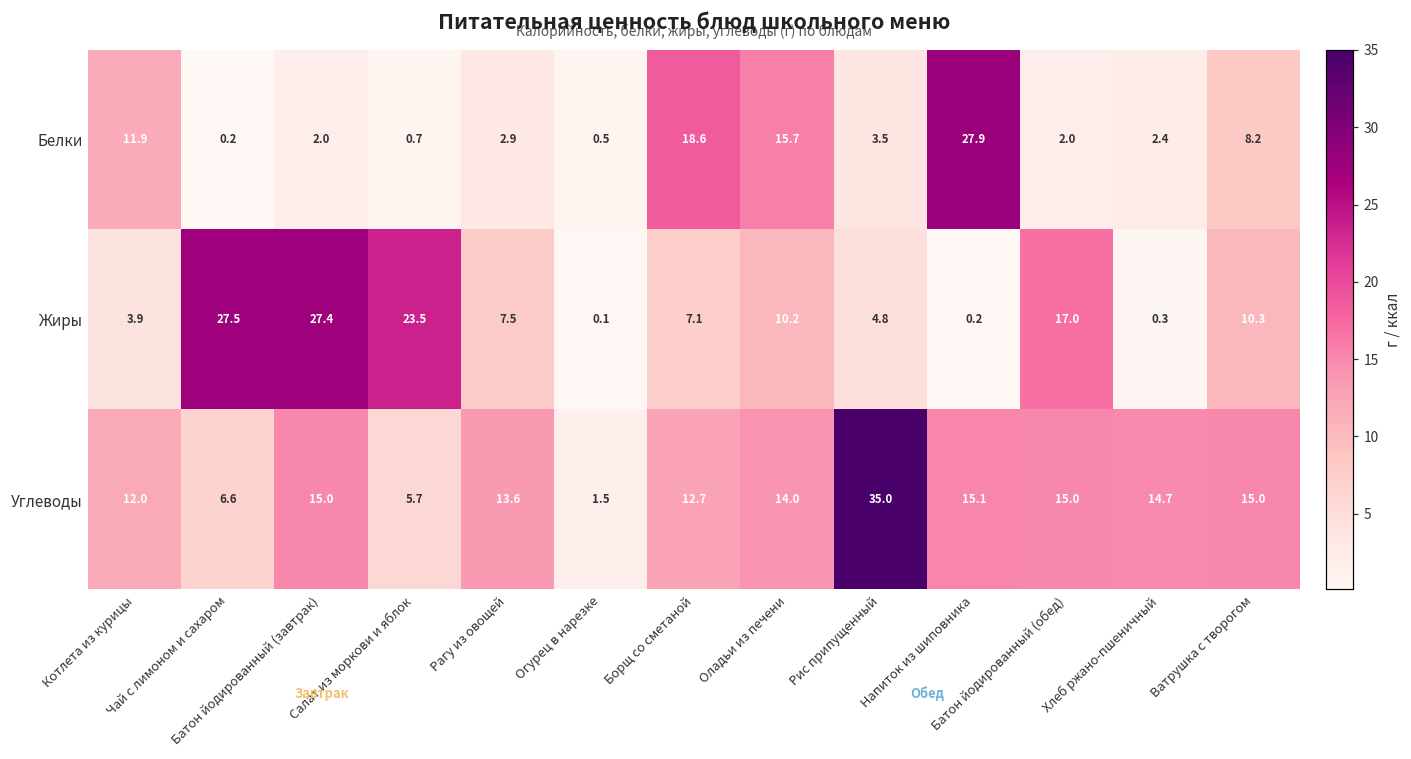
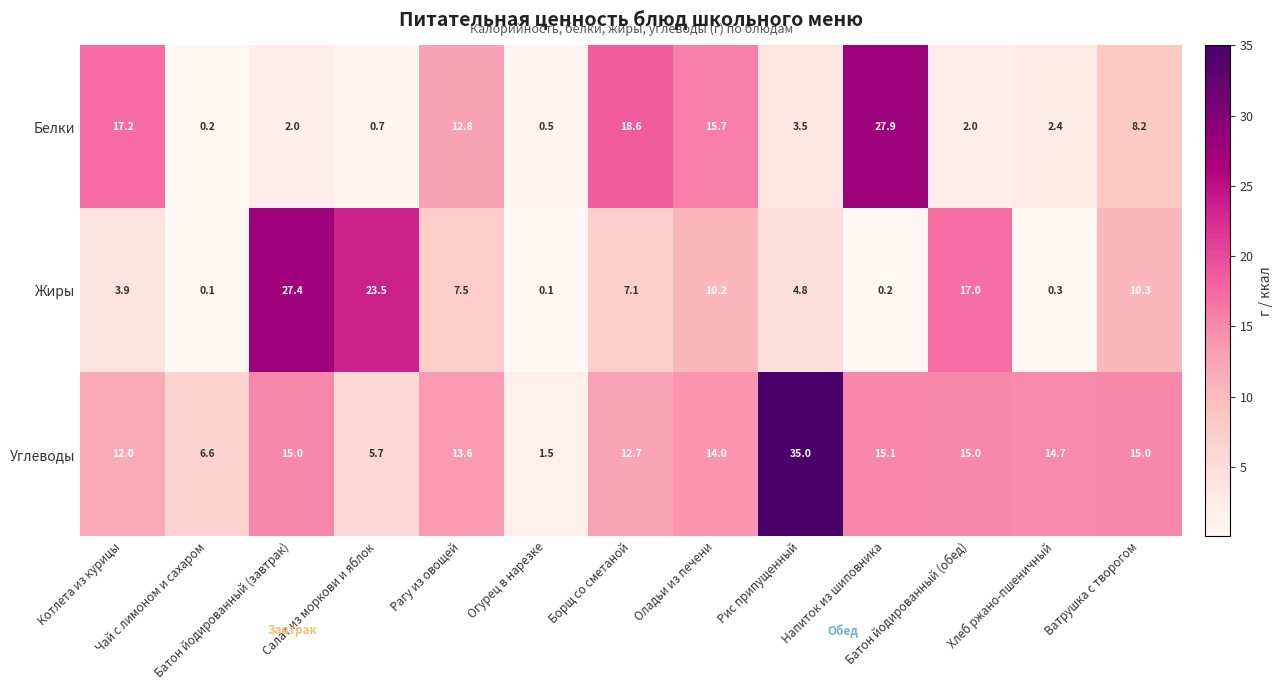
  {
    "Белки": {
-     "Котлета из курицы": 11.9,
+     "Котлета из курицы": 17.2,
      "Чай с лимоном и сахаром": 0.2,
      "Батон йодированный (завтрак)": 2.0,
      "Салат из моркови и яблок": 0.7,
-     "Рагу из овощей": 2.9,
+     "Рагу из овощей": 12.8,
      "Огурец в нарезке": 0.5,
      "Борщ со сметаной": 18.6,
      "Оладьи из печени": 15.7,
      "Рис припущенный": 3.5,
      "Напиток из шиповника": 27.9,
      "Батон йодированный (обед)": 2.0,
      "Хлеб ржано-пшеничный": 2.4,
      "Ватрушка с творогом": 8.2
    },
    "Жиры": {
      "Котлета из курицы": 3.9,
-     "Чай с лимоном и сахаром": 27.5,
+     "Чай с лимоном и сахаром": 0.1,
      "Батон йодированный (завтрак)": 27.4,
      "Салат из моркови и яблок": 23.5,
      "Рагу из овощей": 7.5,
      "Огурец в нарезке": 0.1,
      "Борщ со сметаной": 7.1,
      "Оладьи из печени": 10.2,
      "Рис припущенный": 4.8,
      "Напиток из шиповника": 0.2,
      "Батон йодированный (обед)": 17.0,
      "Хлеб ржано-пшеничный": 0.3,
      "Ватрушка с творогом": 10.3
    },
    "Углеводы": {
      "Котлета из курицы": 12.0,
      "Чай с лимоном и сахаром": 6.6,
      "Батон йодированный (завтрак)": 15.0,
      "Салат из моркови и яблок": 5.7,
      "Рагу из овощей": 13.6,
      "Огурец в нарезке": 1.5,
      "Борщ со сметаной": 12.7,
      "Оладьи из печени": 14.0,
      "Рис припущенный": 35.0,
      "Напиток из шиповника": 15.1,
      "Батон йодированный (обед)": 15.0,
      "Хлеб ржано-пшеничный": 14.7,
      "Ватрушка с творогом": 15.0
    }
  }
